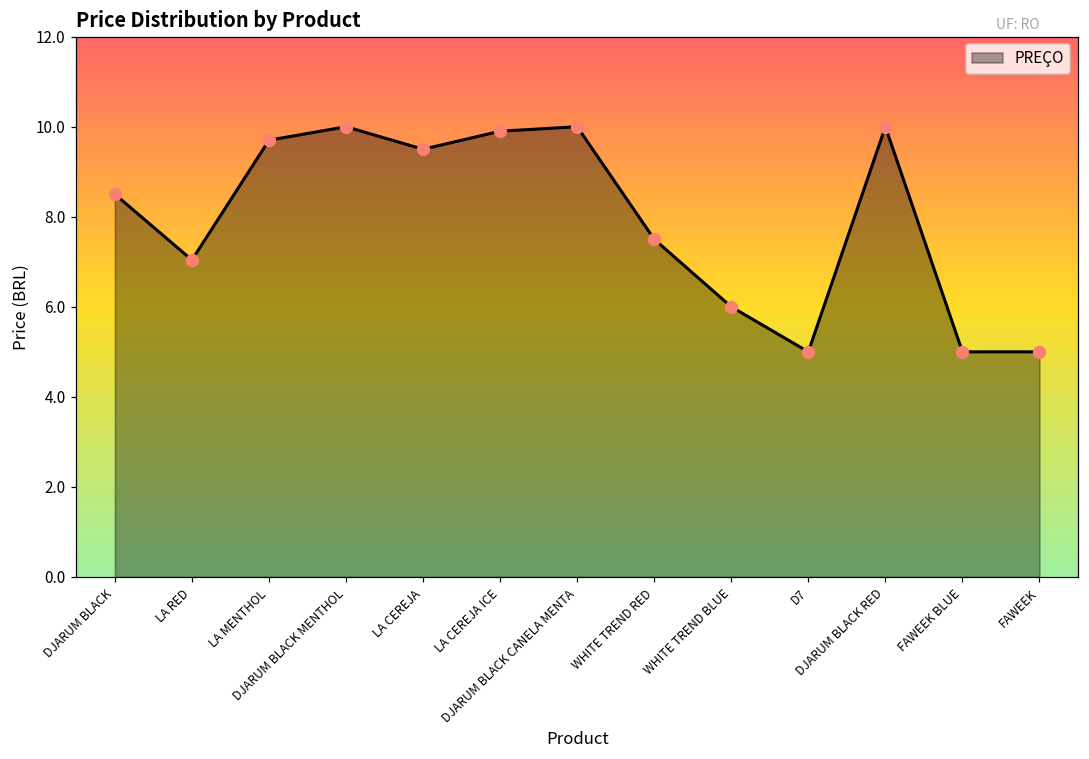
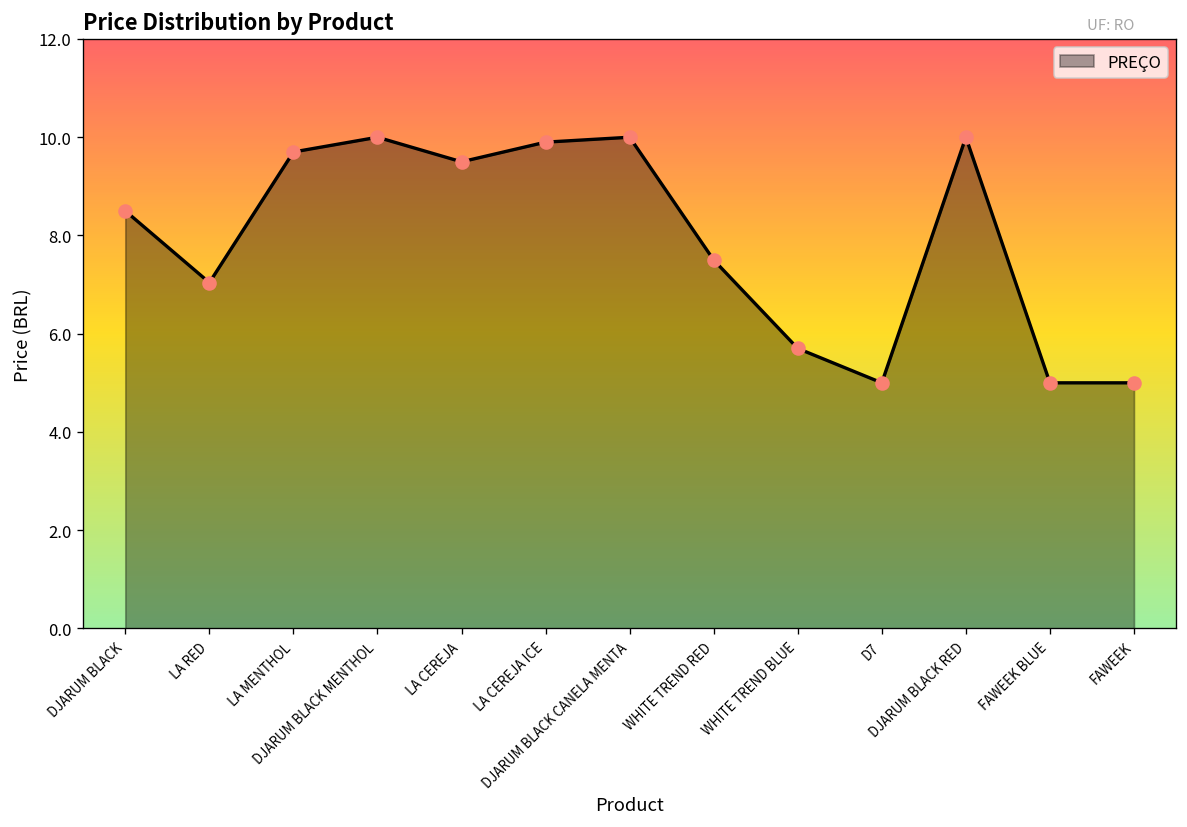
  {
    "DJARUM BLACK": 8.5,
    "LA RED": 7.0,
    "LA MENTHOL": 9.7,
    "DJARUM BLACK MENTHOL": 10.0,
    "LA CEREJA": 9.5,
    "LA CEREJA ICE": 9.9,
    "DJARUM BLACK CANELA MENTA": 10.0,
    "WHITE TREND RED": 7.5,
-   "WHITE TREND BLUE": 6.0,
+   "WHITE TREND BLUE": 5.7,
    "D7": 5.0,
    "DJARUM BLACK RED": 10.0,
    "FAWEEK BLUE": 5.0,
    "FAWEEK": 5.0
  }
